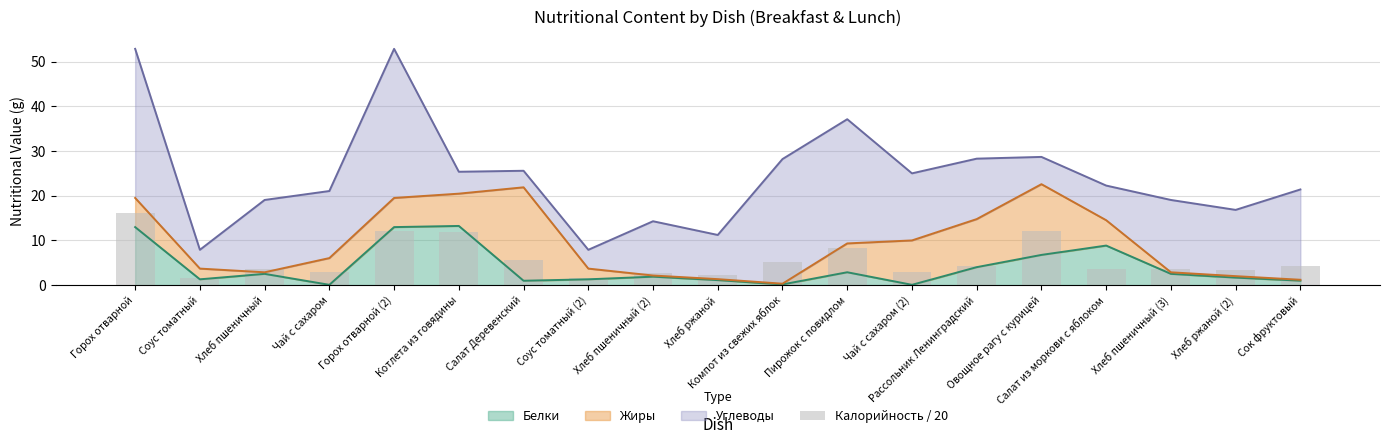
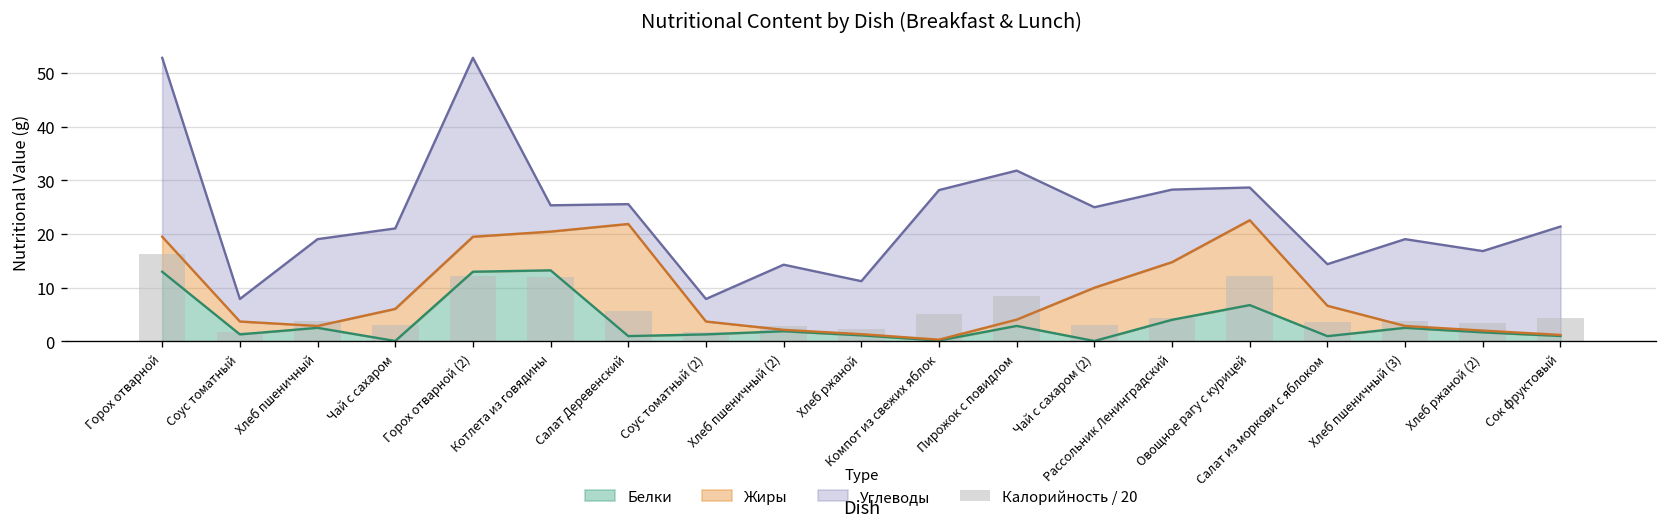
  {
    "Белки": {
      "Горох отварной": 13,
      "Соус томатный": 1,
      "Чай с сахаром": 0,
      "Горох отварной (2)": 13,
      "Котлета из говядины": 13,
      "Салат Деревенский": 1,
      "Соус томатный (2)": 1,
      "Пирожок с повидлом": 3,
      "Чай с сахаром (2)": 0,
      "Рассольник Ленинградский": 4,
      "Овощное рагу с курицей": 7,
-     "Салат из моркови с яблоком": 9
+     "Салат из моркови с яблоком": 1
    },
    "Жиры": {
      "Горох отварной": 7,
      "Соус томатный": 2,
      "Чай с сахаром": 6,
      "Горох отварной (2)": 7,
      "Котлета из говядины": 7,
      "Салат Деревенский": 21,
      "Соус томатный (2)": 2,
-     "Пирожок с повидлом": 6,
+     "Пирожок с повидлом": 1,
      "Чай с сахаром (2)": 10,
      "Рассольник Ленинградский": 11,
      "Овощное рагу с курицей": 16,
      "Салат из моркови с яблоком": 6
    }
  }
